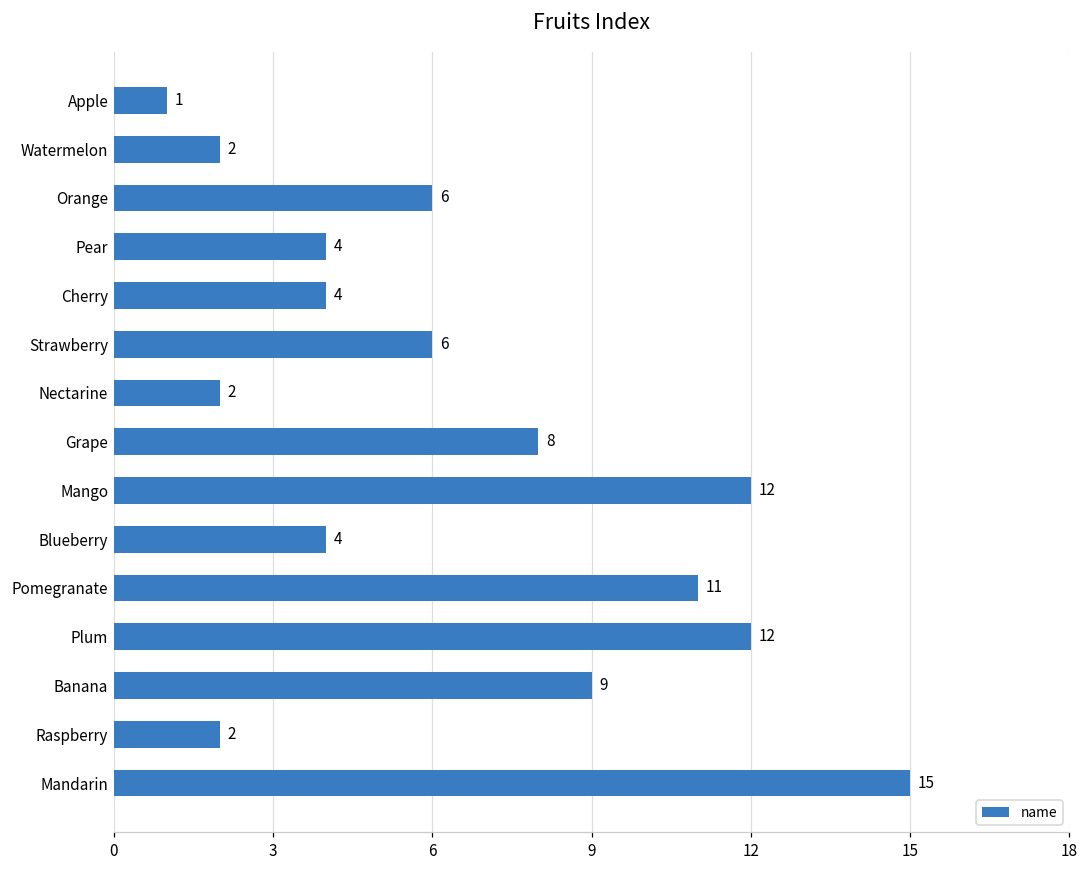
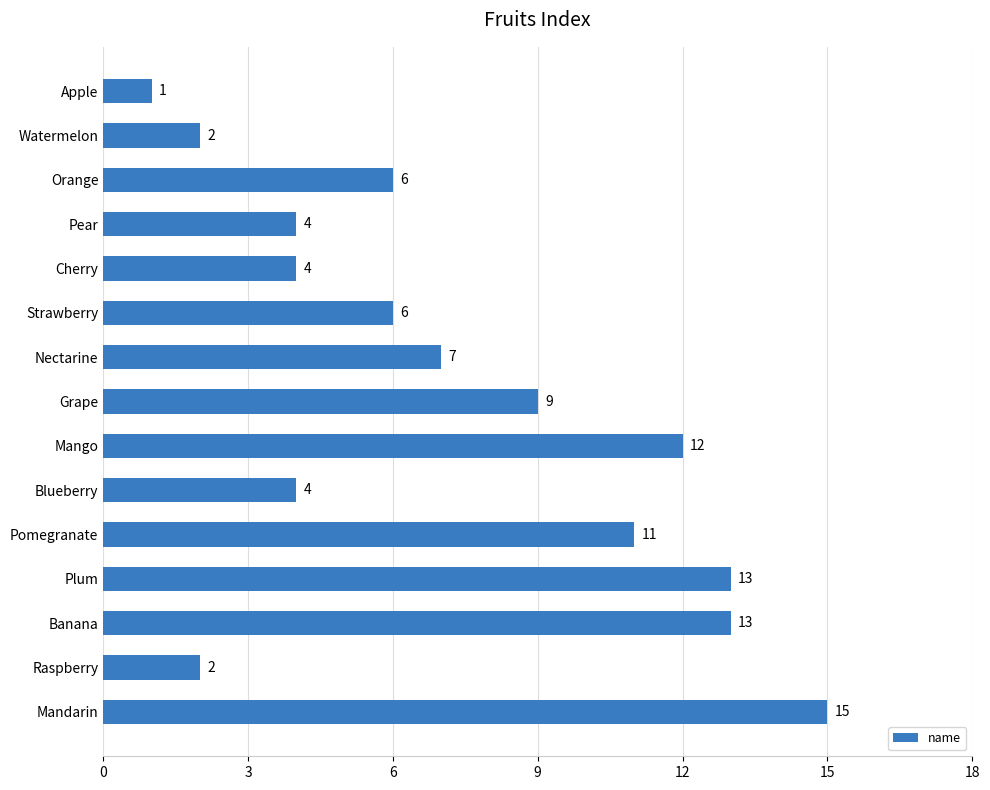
  {
    "Apple": 1,
    "Watermelon": 2,
    "Orange": 6,
    "Pear": 4,
    "Cherry": 4,
    "Strawberry": 6,
-   "Nectarine": 2,
-   "Grape": 8,
+   "Nectarine": 7,
+   "Grape": 9,
    "Mango": 12,
    "Blueberry": 4,
    "Pomegranate": 11,
-   "Plum": 12,
-   "Banana": 9,
+   "Plum": 13,
+   "Banana": 13,
    "Raspberry": 2,
    "Mandarin": 15
  }
